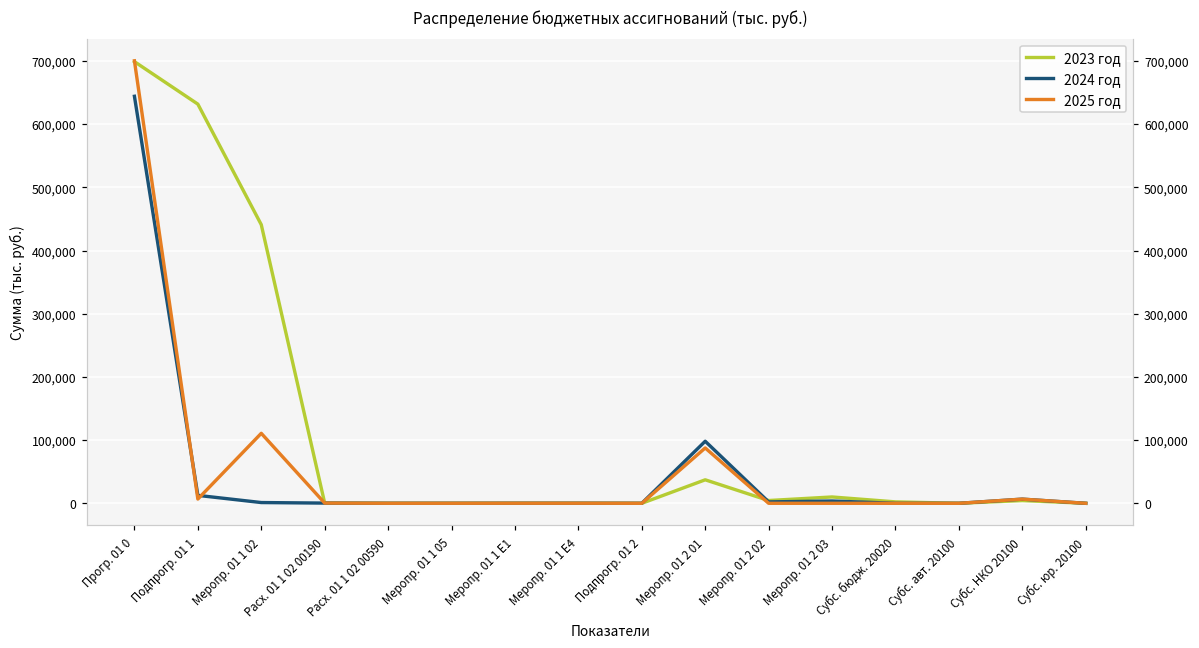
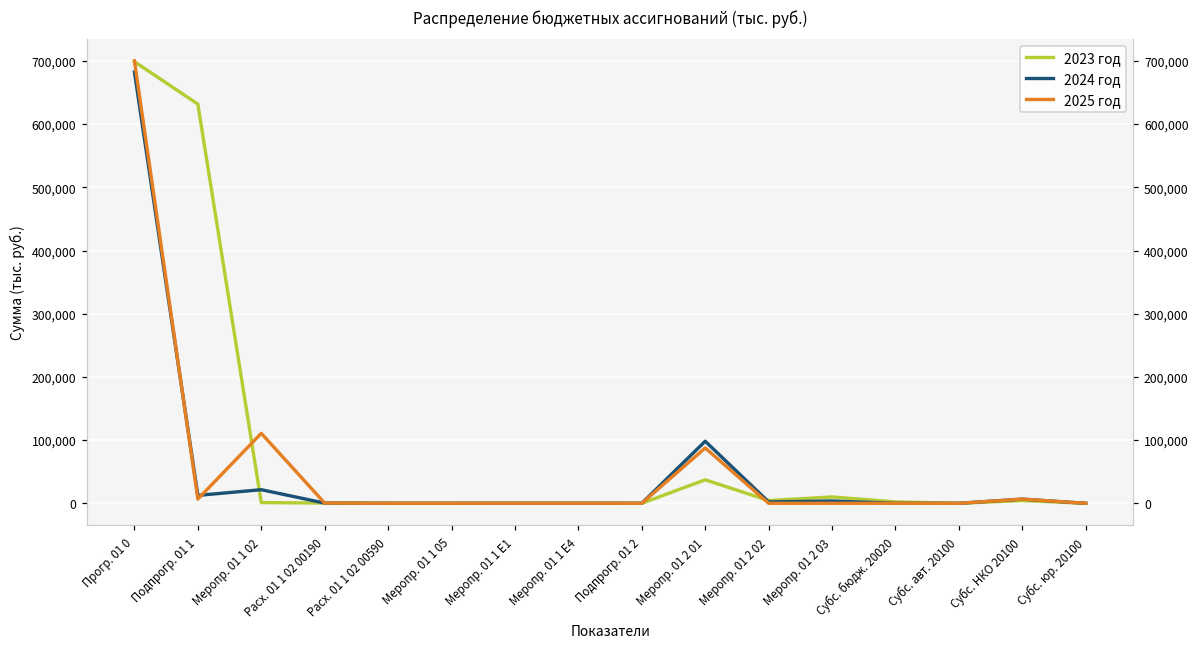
  {
    "2023 год": {
      "Подпрогр. 01 1": "630,000",
-     "Меропр. 01 1 02": "440,000",
+     "Меропр. 01 1 02": "0",
      "Меропр. 01 2 01": "40,000",
      "Меропр. 01 2 03": "10,000"
    },
    "2024 год": {
-     "Прогр. 01 0": "640,000",
+     "Прогр. 01 0": "680,000",
      "Подпрогр. 01 1": "10,000",
-     "Меропр. 01 1 02": "0",
+     "Меропр. 01 1 02": "20,000",
      "Меропр. 01 2 01": "100,000"
    },
    "2025 год": {
      "Подпрогр. 01 1": "10,000",
      "Меропр. 01 1 02": "110,000",
      "Меропр. 01 2 01": "90,000"
    }
  }
